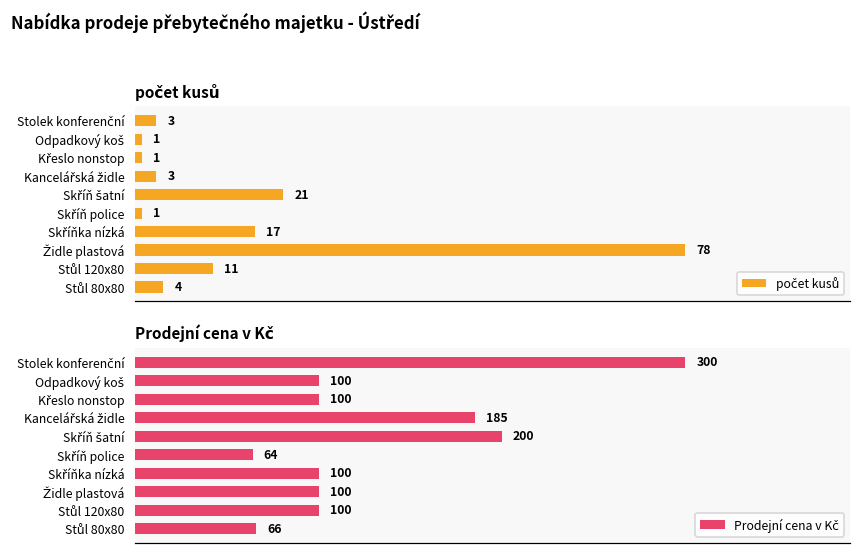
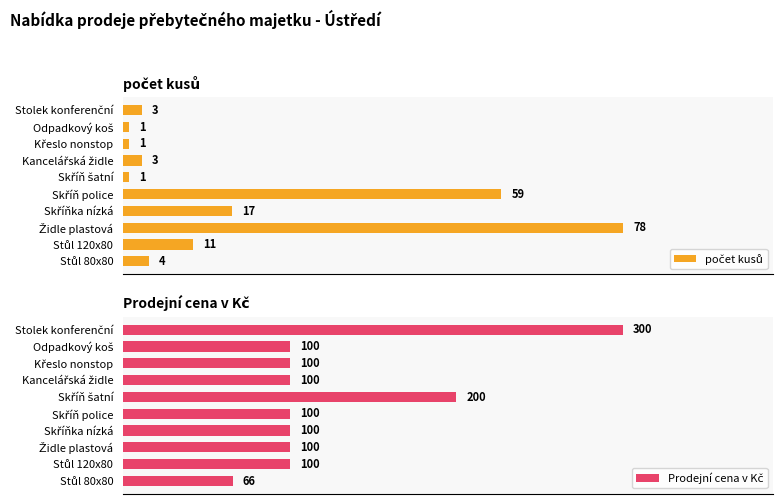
  {
    "počet kusů": {
      "Stolek konferenční": 3,
      "Odpadkový koš": 1,
      "Křeslo nonstop": 1,
      "Kancelářská židle": 3,
-     "Skříň šatní": 21,
-     "Skříň police": 1,
+     "Skříň šatní": 1,
+     "Skříň police": 59,
      "Skříňka nízká": 17,
      "Židle plastová": 78,
      "Stůl 120x80": 11,
      "Stůl 80x80": 4
    },
    "Prodejní cena v Kč": {
      "Stolek konferenční": 300,
      "Odpadkový koš": 100,
      "Křeslo nonstop": 100,
-     "Kancelářská židle": 185,
+     "Kancelářská židle": 100,
      "Skříň šatní": 200,
-     "Skříň police": 64,
+     "Skříň police": 100,
      "Skříňka nízká": 100,
      "Židle plastová": 100,
      "Stůl 120x80": 100,
      "Stůl 80x80": 66
    }
  }
